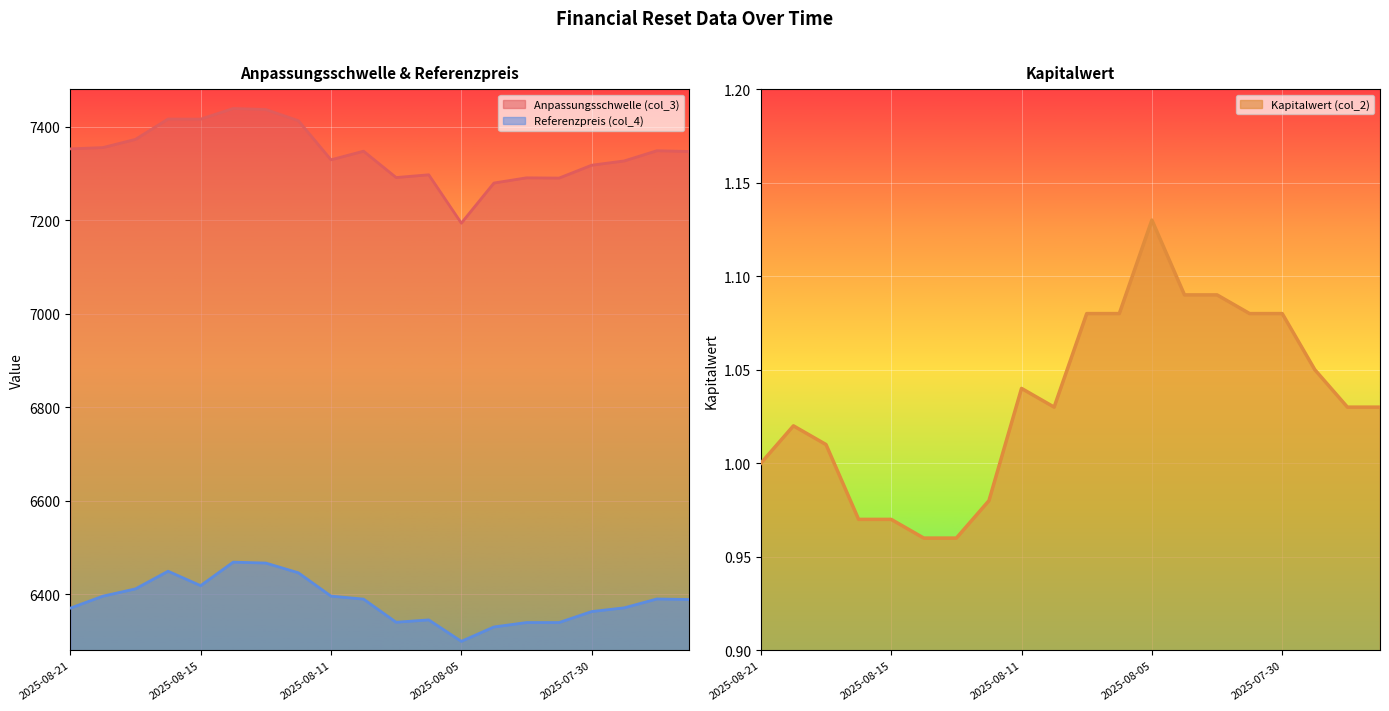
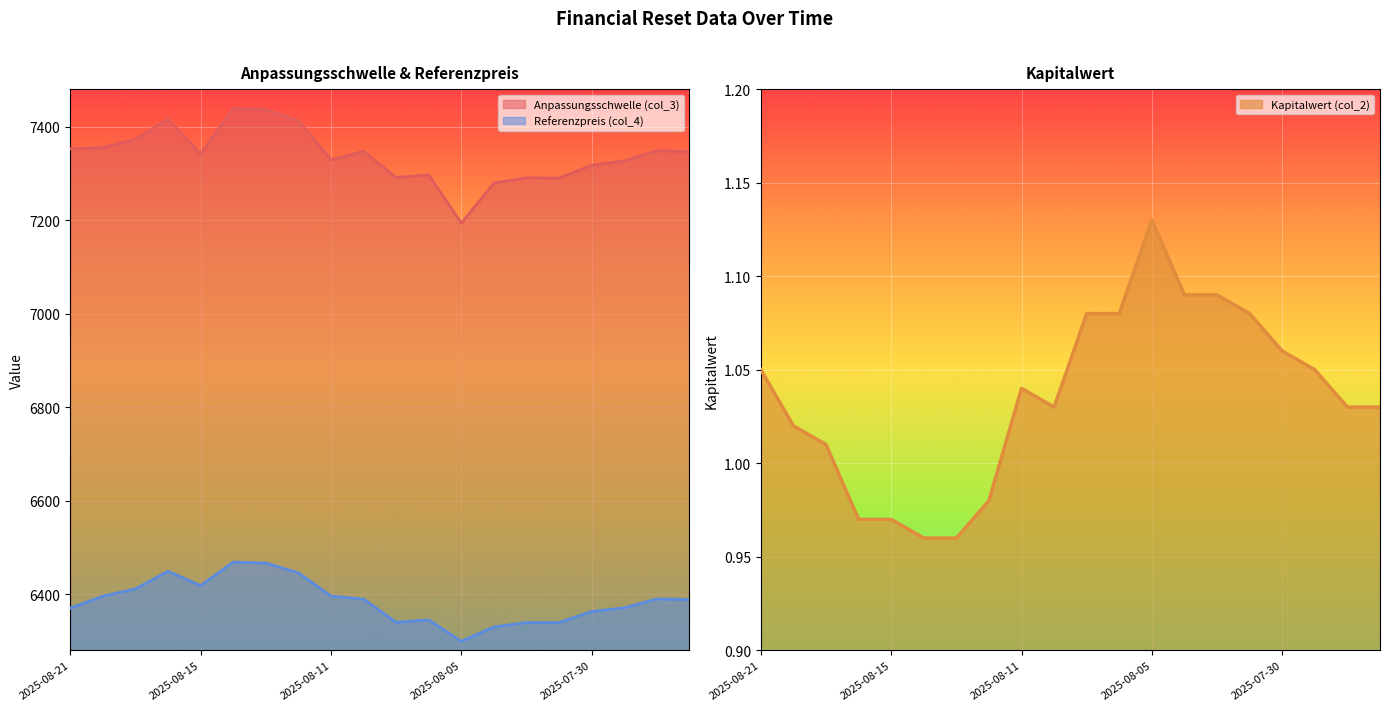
  {
    "Anpassungsschwelle & Referenzpreis": {
      "Anpassungsschwelle (col_3)": {
        "2025-08-21": 7350,
-       "2025-08-15": 7420,
+       "2025-08-15": 7340,
        "2025-08-11": 7330,
        "2025-08-05": 7190,
        "2025-07-30": 7320
      },
      "Referenzpreis (col_4)": {
        "2025-08-21": 6370,
        "2025-08-15": 6420,
        "2025-08-11": 6400,
        "2025-08-05": 6300,
        "2025-07-30": 6360
      }
    },
    "Kapitalwert": {
-     "2025-08-21": 1.00,
+     "2025-08-21": 1.05,
      "2025-08-15": 0.97,
      "2025-08-11": 1.04,
      "2025-08-05": 1.13,
-     "2025-07-30": 1.08
+     "2025-07-30": 1.06
    }
  }
